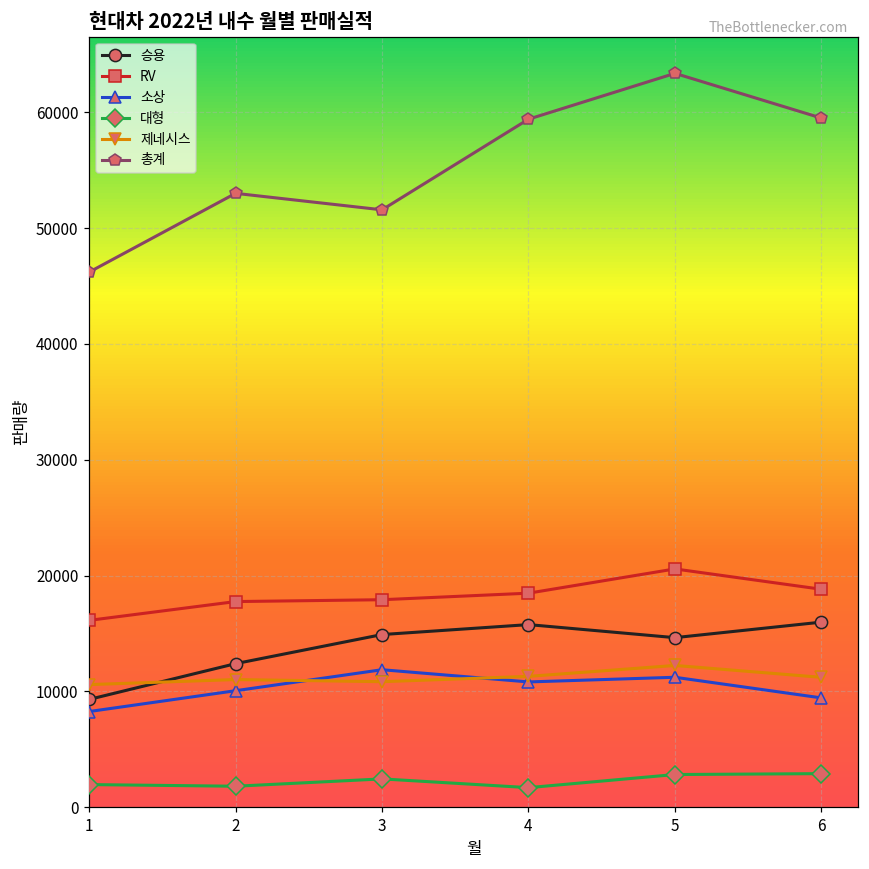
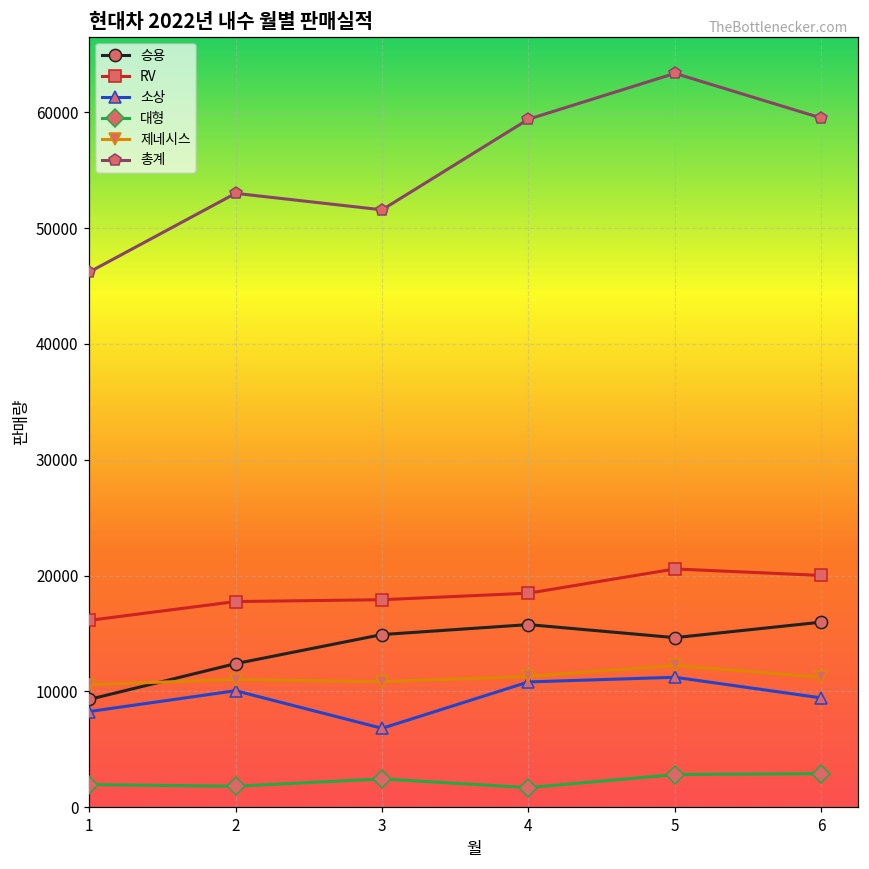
  {
    "승용": {
      "1": 9300,
      "2": 12400,
      "3": 14900,
      "4": 15800,
      "5": 14600,
      "6": 16000
    },
    "RV": {
      "1": 16100,
      "2": 17800,
      "3": 17900,
      "4": 18500,
      "5": 20600,
-     "6": 18800
+     "6": 20000
    },
    "소상": {
      "1": 8300,
      "2": 10100,
-     "3": 11900,
+     "3": 6800,
      "4": 10800,
      "5": 11200,
      "6": 9400
    },
    "대형": {
      "1": 1900,
      "2": 1800,
      "3": 2400,
      "4": 1700,
      "5": 2800,
      "6": 2900
    },
    "제네시스": {
      "1": 10600,
      "2": 11000,
      "3": 10800,
      "4": 11300,
      "5": 12200,
      "6": 11200
    },
    "총계": {
      "1": 46200,
      "2": 53000,
      "3": 51600,
      "4": 59400,
      "5": 63400,
      "6": 59500
    }
  }
